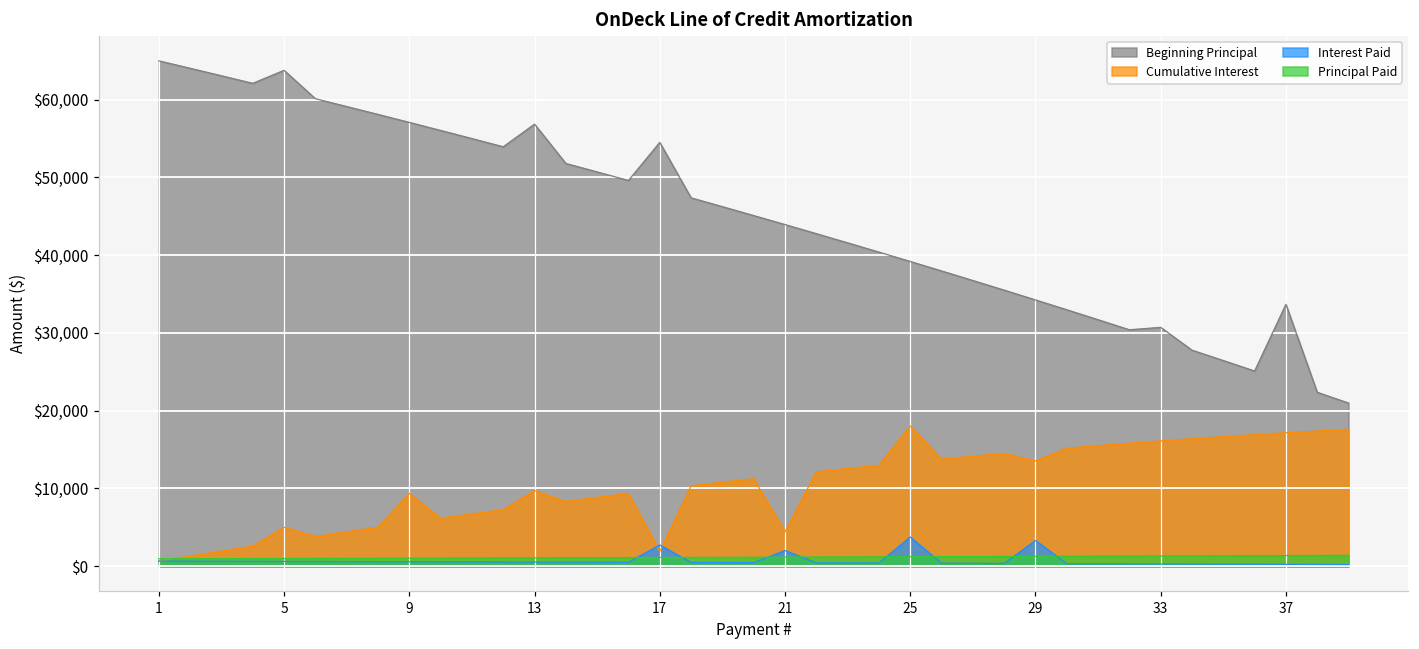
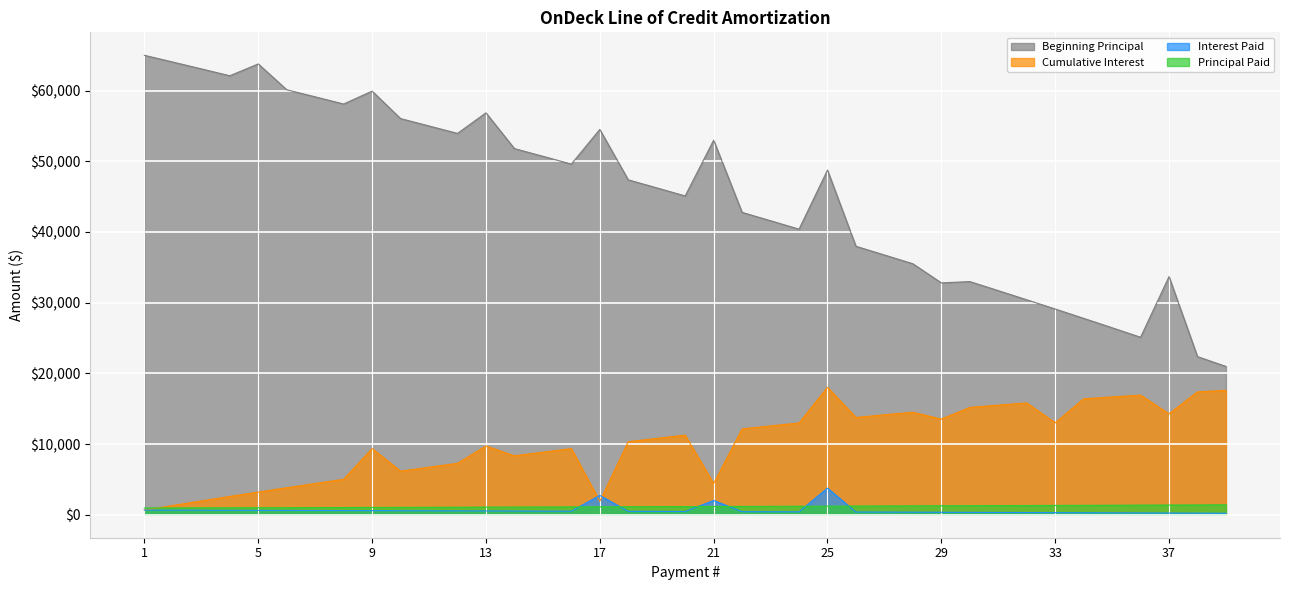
  {
    "Beginning Principal": {
      "1": "$65,000",
      "5": "$64,000",
-     "9": "$57,000",
+     "9": "$60,000",
      "13": "$57,000",
      "17": "$55,000",
-     "21": "$44,000",
-     "25": "$39,000",
-     "29": "$34,000",
-     "33": "$31,000",
+     "21": "$53,000",
+     "25": "$49,000",
+     "29": "$33,000",
+     "33": "$29,000",
      "37": "$34,000"
    },
    "Cumulative Interest": {
-     "5": "$5,000",
+     "5": "$3,000",
      "9": "$9,000",
      "13": "$10,000",
      "17": "$2,000",
      "21": "$4,000",
      "25": "$18,000",
      "29": "$14,000",
-     "33": "$16,000",
-     "37": "$17,000"
+     "33": "$13,000",
+     "37": "$14,000"
    },
    "Interest Paid": {
      "5": "$1,000",
      "9": "$1,000",
      "13": "$1,000",
      "17": "$3,000",
      "21": "$2,000",
      "25": "$4,000",
-     "29": "$3,000",
+     "29": "$0",
      "33": "$0",
      "37": "$0"
    },
    "Principal Paid": {
      "5": "$1,000",
      "9": "$1,000",
      "13": "$1,000",
      "17": "$1,000",
      "21": "$1,000",
      "25": "$1,000",
      "29": "$1,000",
      "33": "$1,000",
      "37": "$1,000"
    }
  }
